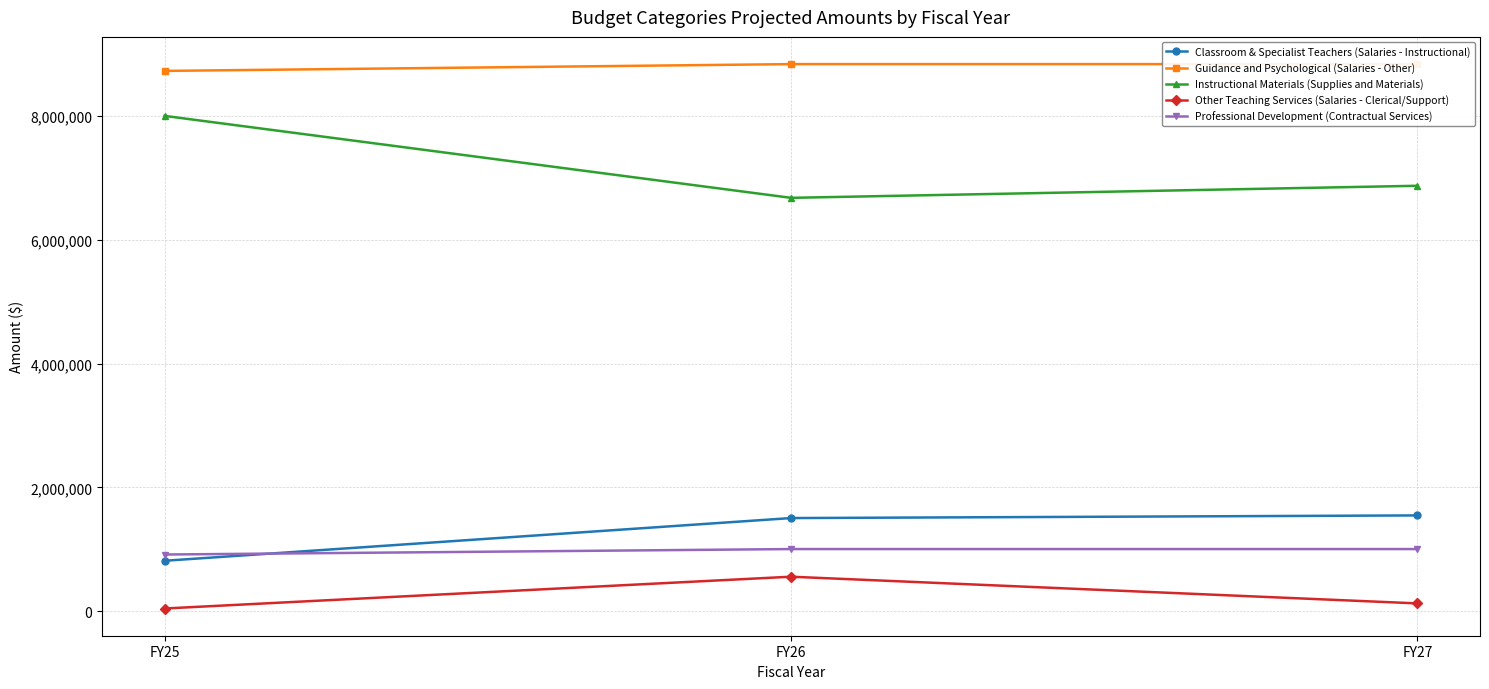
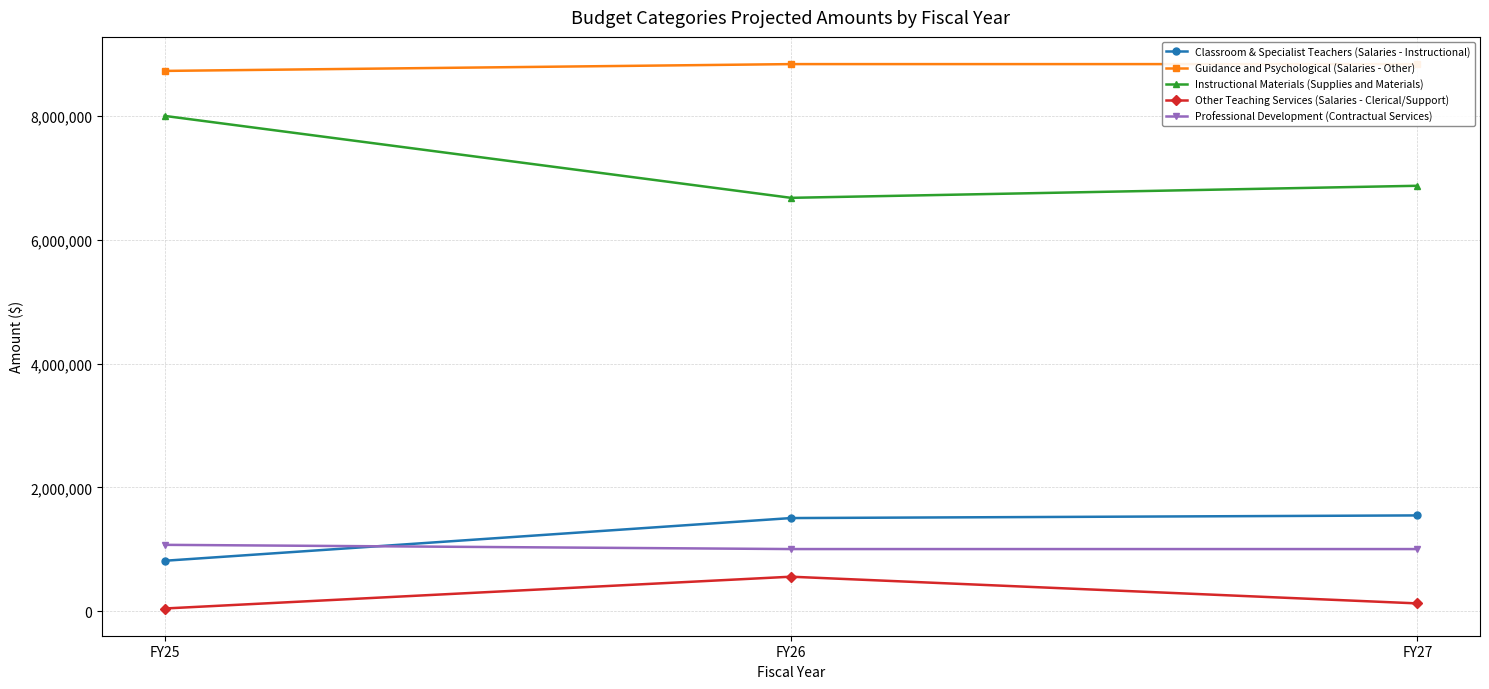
  {
    "Classroom & Specialist Teachers (Salaries - Instructional)": {
      "FY25": "800,000",
      "FY26": "1,500,000",
      "FY27": "1,500,000"
    },
    "Guidance and Psychological (Salaries - Other)": {
      "FY25": "8,700,000",
      "FY26": "8,800,000"
    },
    "Instructional Materials (Supplies and Materials)": {
      "FY25": "8,000,000",
      "FY26": "6,700,000",
      "FY27": "6,900,000"
    },
    "Other Teaching Services (Salaries - Clerical/Support)": {
      "FY25": "0",
      "FY26": "600,000",
      "FY27": "100,000"
    },
    "Professional Development (Contractual Services)": {
-     "FY25": "900,000",
+     "FY25": "1,100,000",
      "FY26": "1,000,000",
      "FY27": "1,000,000"
    }
  }
